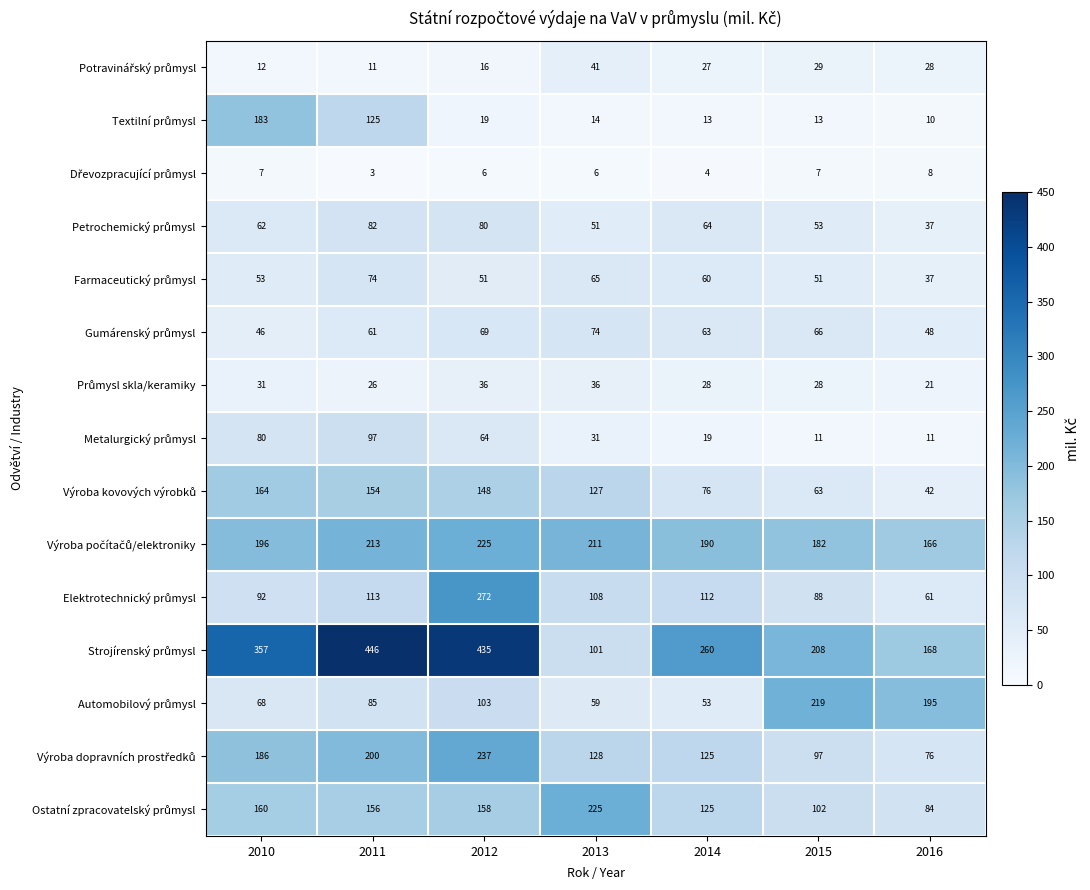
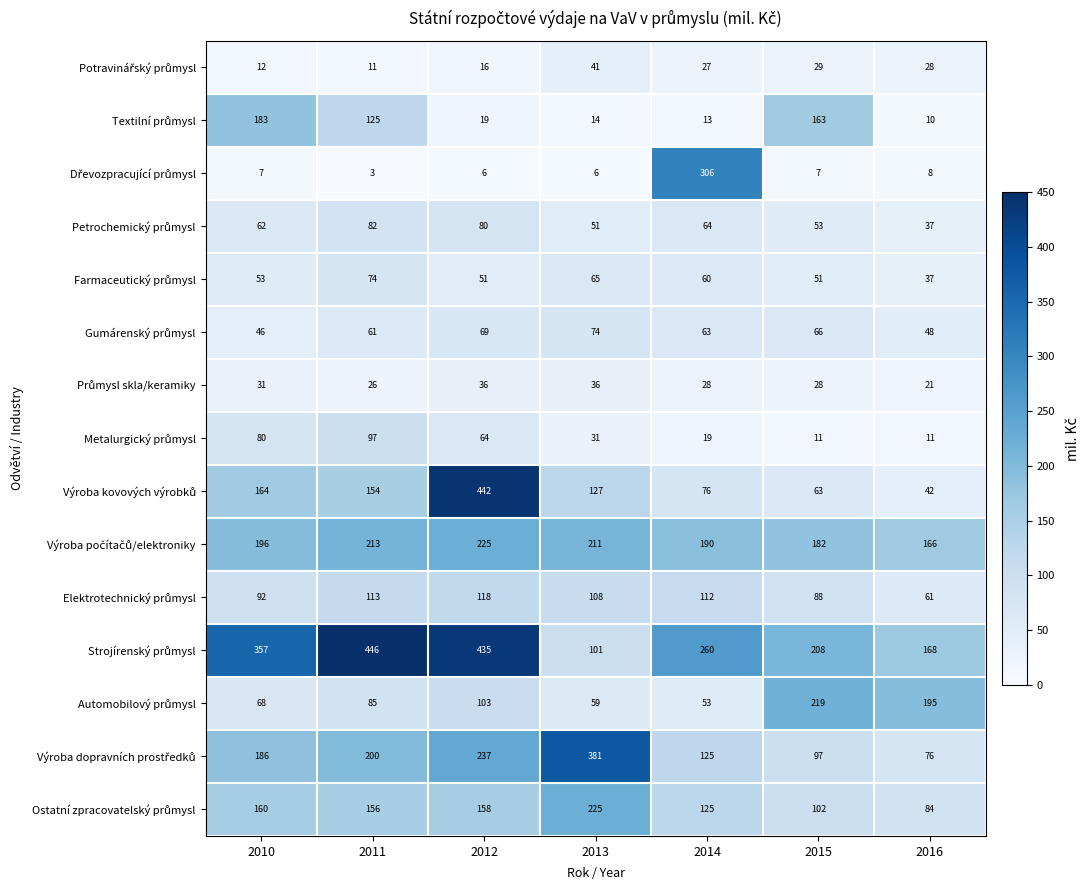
  {
    "Potravinářský průmysl": {
      "2010": 12,
      "2011": 11,
      "2012": 16,
      "2013": 41,
      "2014": 27,
      "2015": 29,
      "2016": 28
    },
    "Textilní průmysl": {
      "2010": 183,
      "2011": 125,
      "2012": 19,
      "2013": 14,
      "2014": 13,
-     "2015": 13,
+     "2015": 163,
      "2016": 10
    },
    "Dřevozpracující průmysl": {
      "2010": 7,
      "2011": 3,
      "2012": 6,
      "2013": 6,
-     "2014": 4,
+     "2014": 306,
      "2015": 7,
      "2016": 8
    },
    "Petrochemický průmysl": {
      "2010": 62,
      "2011": 82,
      "2012": 80,
      "2013": 51,
      "2014": 64,
      "2015": 53,
      "2016": 37
    },
    "Farmaceutický průmysl": {
      "2010": 53,
      "2011": 74,
      "2012": 51,
      "2013": 65,
      "2014": 60,
      "2015": 51,
      "2016": 37
    },
    "Gumárenský průmysl": {
      "2010": 46,
      "2011": 61,
      "2012": 69,
      "2013": 74,
      "2014": 63,
      "2015": 66,
      "2016": 48
    },
    "Průmysl skla/keramiky": {
      "2010": 31,
      "2011": 26,
      "2012": 36,
      "2013": 36,
      "2014": 28,
      "2015": 28,
      "2016": 21
    },
    "Metalurgický průmysl": {
      "2010": 80,
      "2011": 97,
      "2012": 64,
      "2013": 31,
      "2014": 19,
      "2015": 11,
      "2016": 11
    },
    "Výroba kovových výrobků": {
      "2010": 164,
      "2011": 154,
-     "2012": 148,
+     "2012": 442,
      "2013": 127,
      "2014": 76,
      "2015": 63,
      "2016": 42
    },
    "Výroba počítačů/elektroniky": {
      "2010": 196,
      "2011": 213,
      "2012": 225,
      "2013": 211,
      "2014": 190,
      "2015": 182,
      "2016": 166
    },
    "Elektrotechnický průmysl": {
      "2010": 92,
      "2011": 113,
-     "2012": 272,
+     "2012": 118,
      "2013": 108,
      "2014": 112,
      "2015": 88,
      "2016": 61
    },
    "Strojírenský průmysl": {
      "2010": 357,
      "2011": 446,
      "2012": 435,
      "2013": 101,
      "2014": 260,
      "2015": 208,
      "2016": 168
    },
    "Automobilový průmysl": {
      "2010": 68,
      "2011": 85,
      "2012": 103,
      "2013": 59,
      "2014": 53,
      "2015": 219,
      "2016": 195
    },
    "Výroba dopravních prostředků": {
      "2010": 186,
      "2011": 200,
      "2012": 237,
-     "2013": 128,
+     "2013": 381,
      "2014": 125,
      "2015": 97,
      "2016": 76
    },
    "Ostatní zpracovatelský průmysl": {
      "2010": 160,
      "2011": 156,
      "2012": 158,
      "2013": 225,
      "2014": 125,
      "2015": 102,
      "2016": 84
    }
  }
